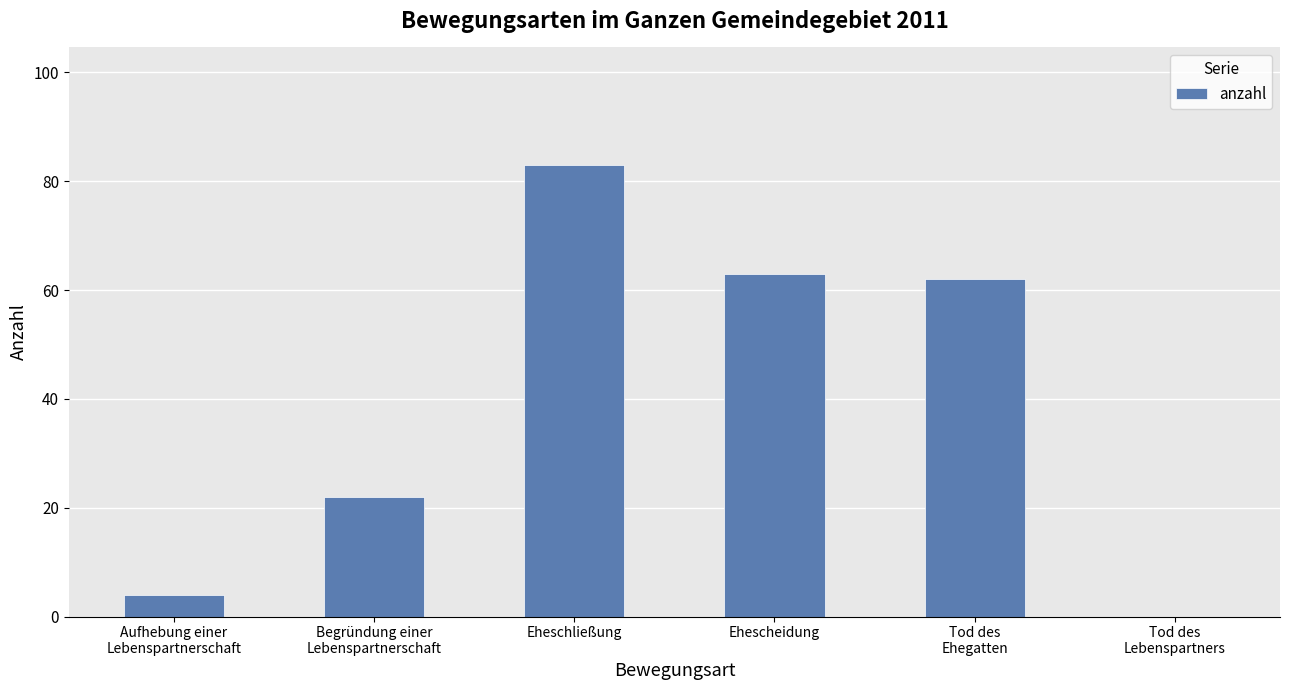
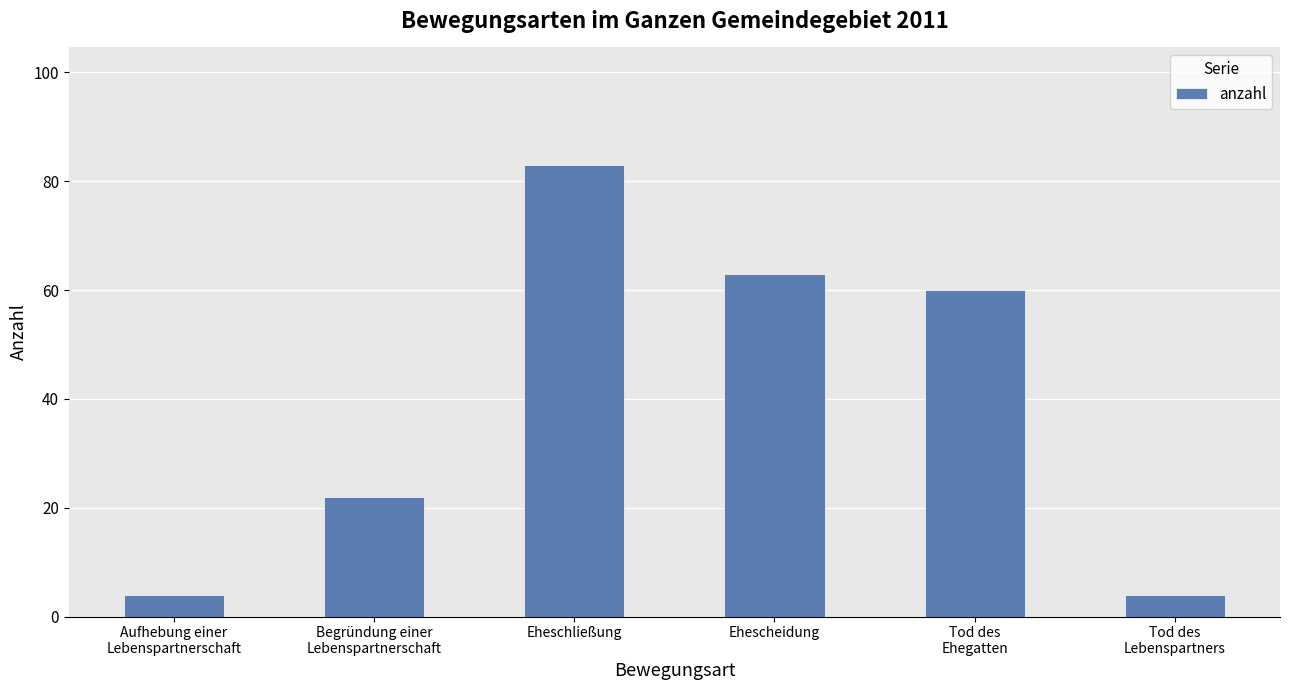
  {
    "Aufhebung einer Lebenspartnerschaft": 4,
    "Begründung einer Lebenspartnerschaft": 22,
    "Eheschließung": 83,
    "Ehescheidung": 63,
-   "Tod des Ehegatten": 62,
-   "Tod des Lebenspartners": 0
+   "Tod des Ehegatten": 60,
+   "Tod des Lebenspartners": 4
  }
